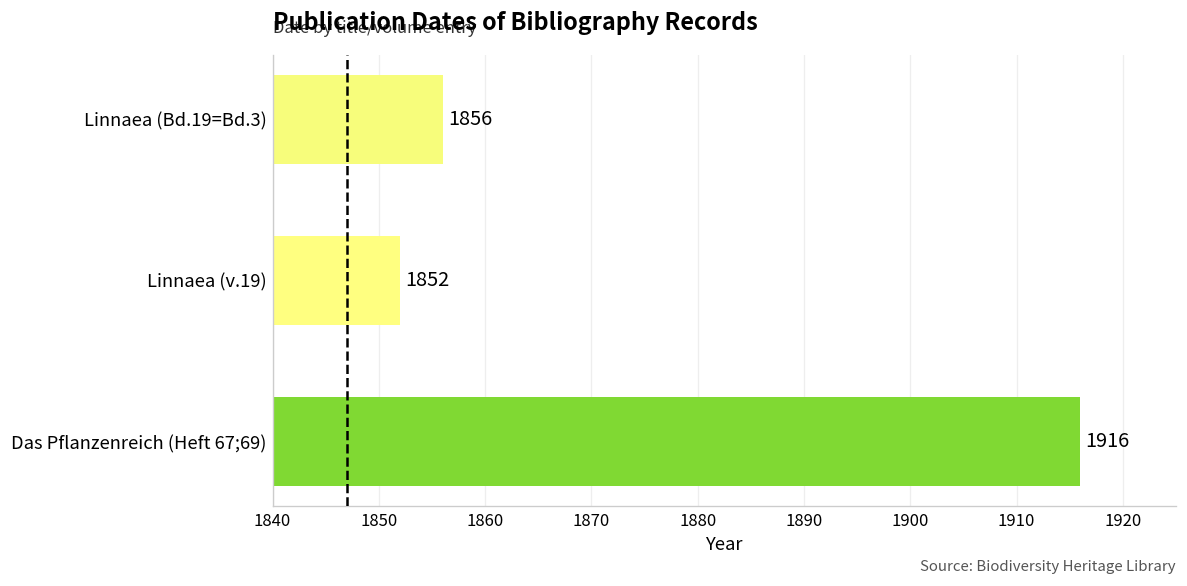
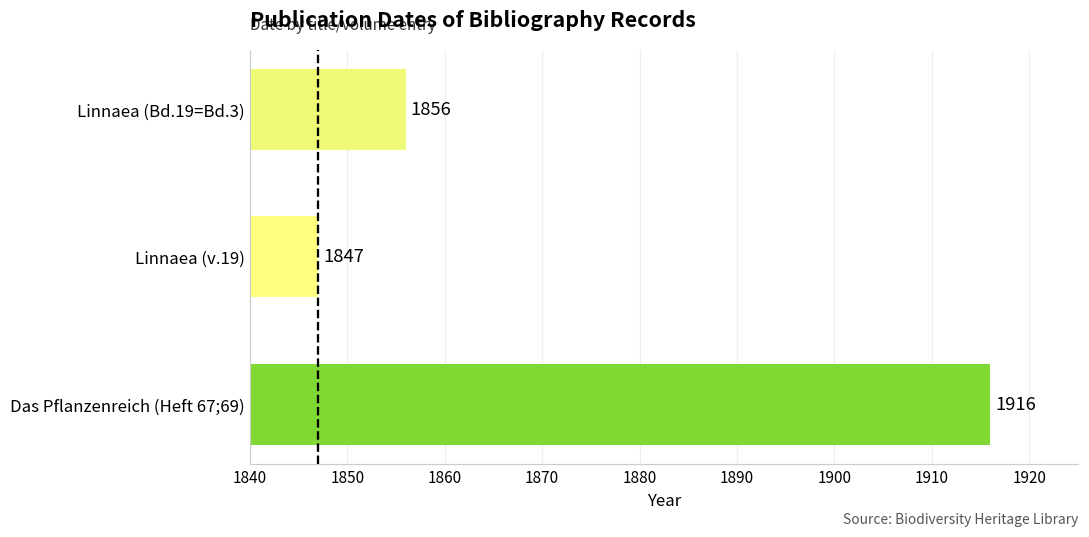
  {
    "Linnaea (Bd.19=Bd.3)": 1856,
-   "Linnaea (v.19)": 1852,
+   "Linnaea (v.19)": 1847,
    "Das Pflanzenreich (Heft 67;69)": 1916
  }
